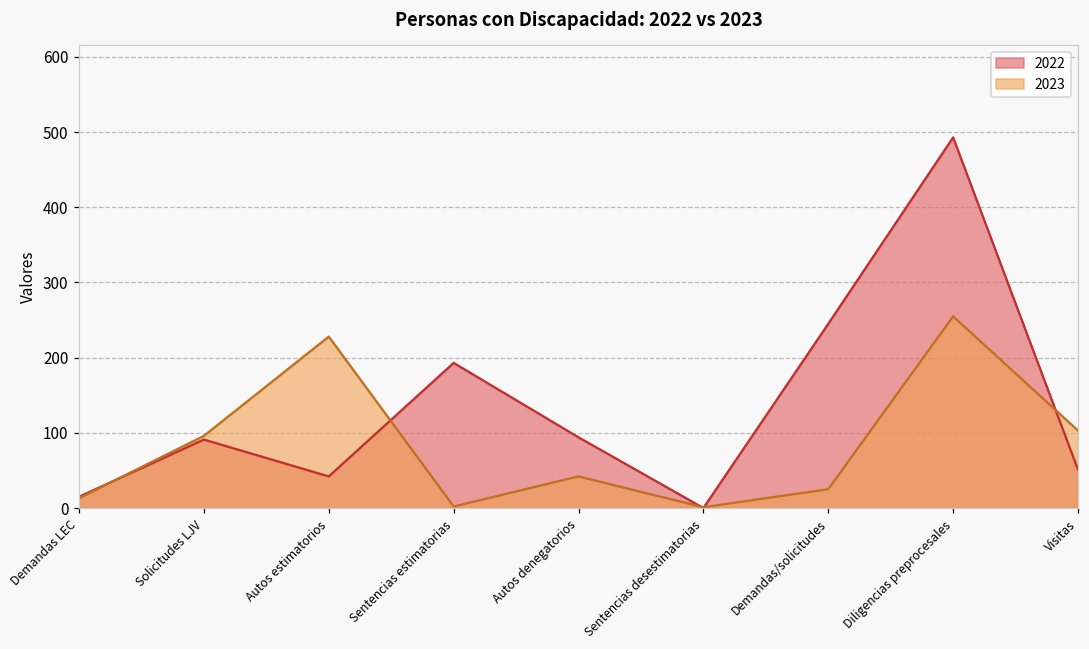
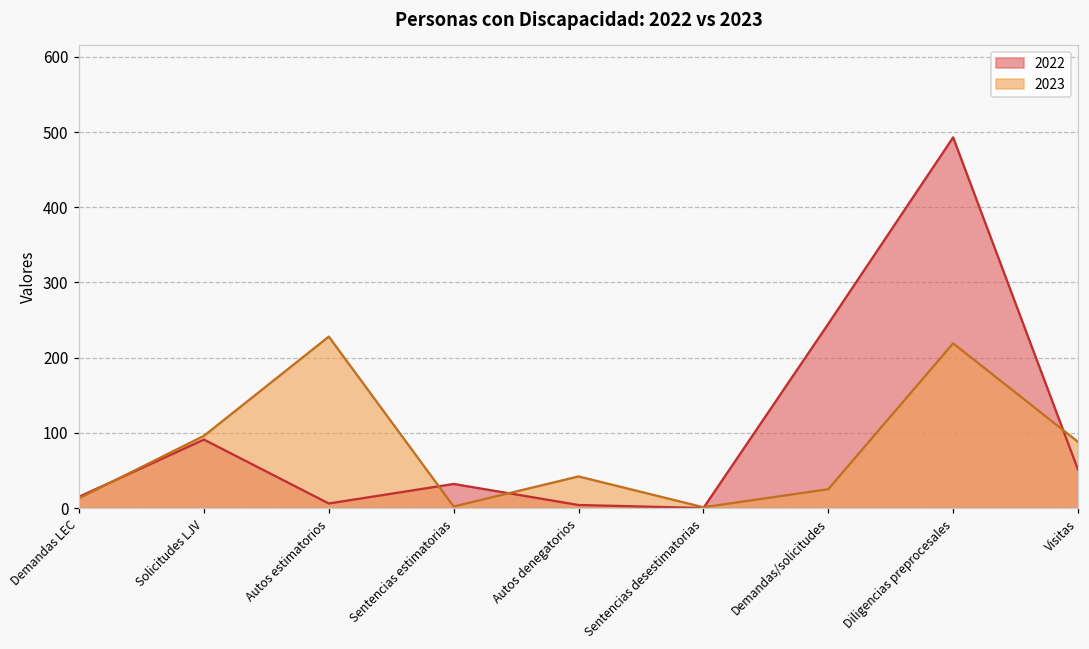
  {
    "2022": {
      "Solicitudes LJV": 90,
-     "Autos estimatorios": 40,
-     "Sentencias estimatorias": 190,
-     "Autos denegatorios": 90,
+     "Autos estimatorios": 10,
+     "Sentencias estimatorias": 30,
+     "Autos denegatorios": 0,
      "Demandas/solicitudes": 250,
      "Diligencias preprocesales": 490,
      "Visitas": 50
    },
    "2023": {
      "Solicitudes LJV": 100,
      "Autos estimatorios": 230,
      "Sentencias estimatorias": 0,
      "Autos denegatorios": 40,
      "Demandas/solicitudes": 30,
-     "Diligencias preprocesales": 260,
-     "Visitas": 100
+     "Diligencias preprocesales": 220,
+     "Visitas": 90
    }
  }
